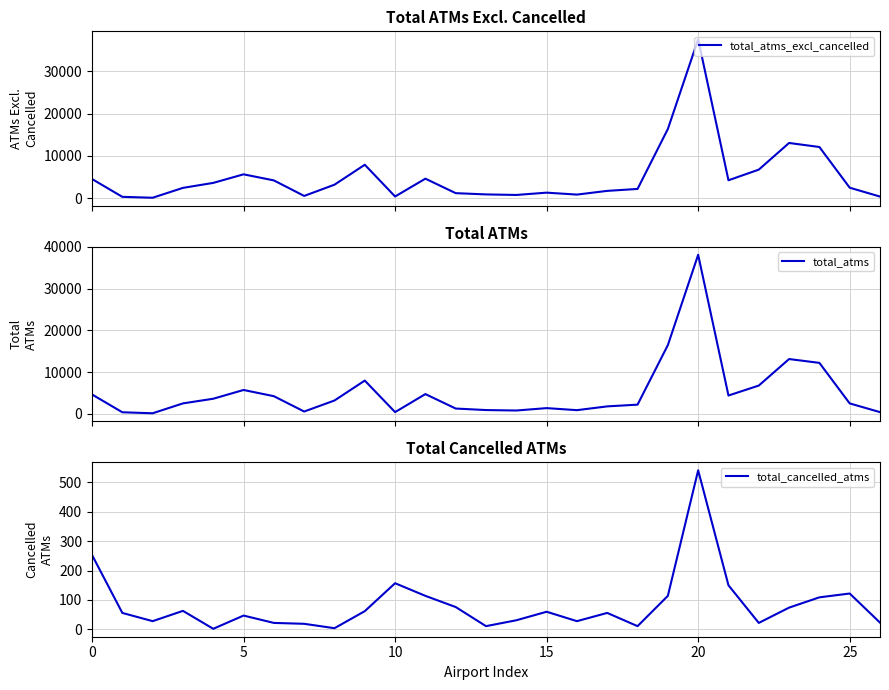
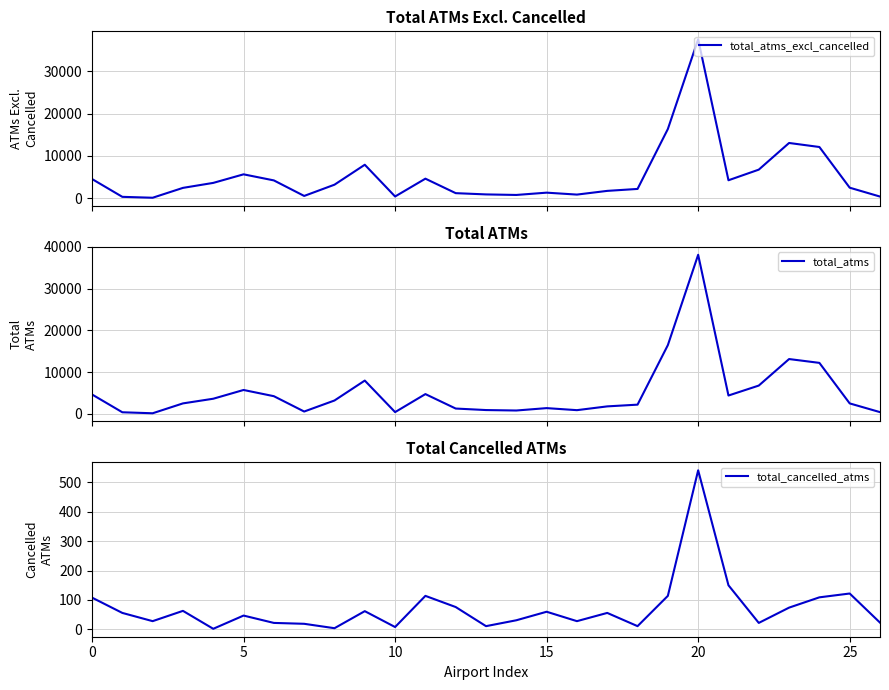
  {
    "Total Cancelled ATMs": {
-     "0": 250,
+     "0": 110,
      "5": 50,
-     "10": 160,
+     "10": 10,
      "15": 60,
      "20": 540,
      "25": 120
    }
  }
